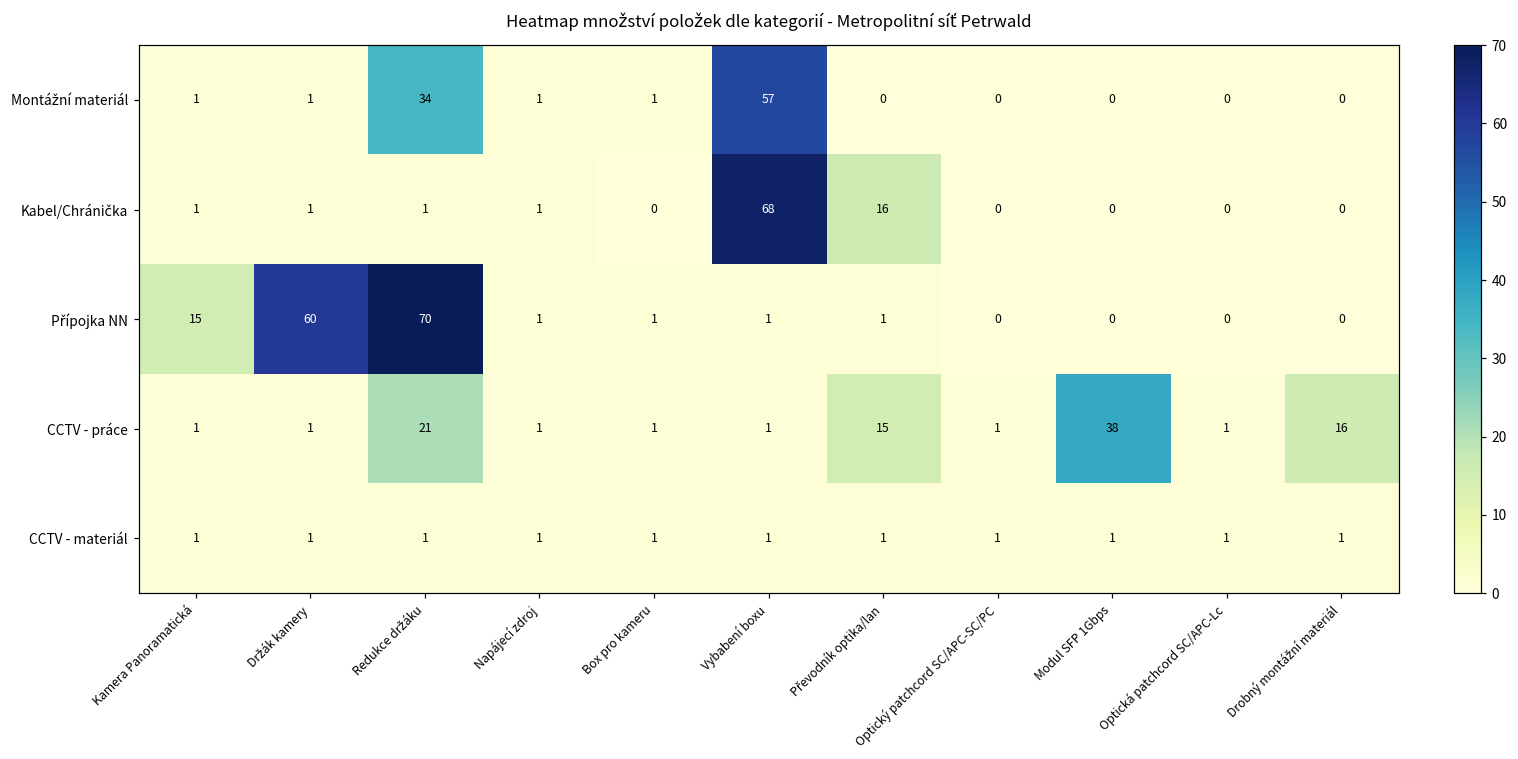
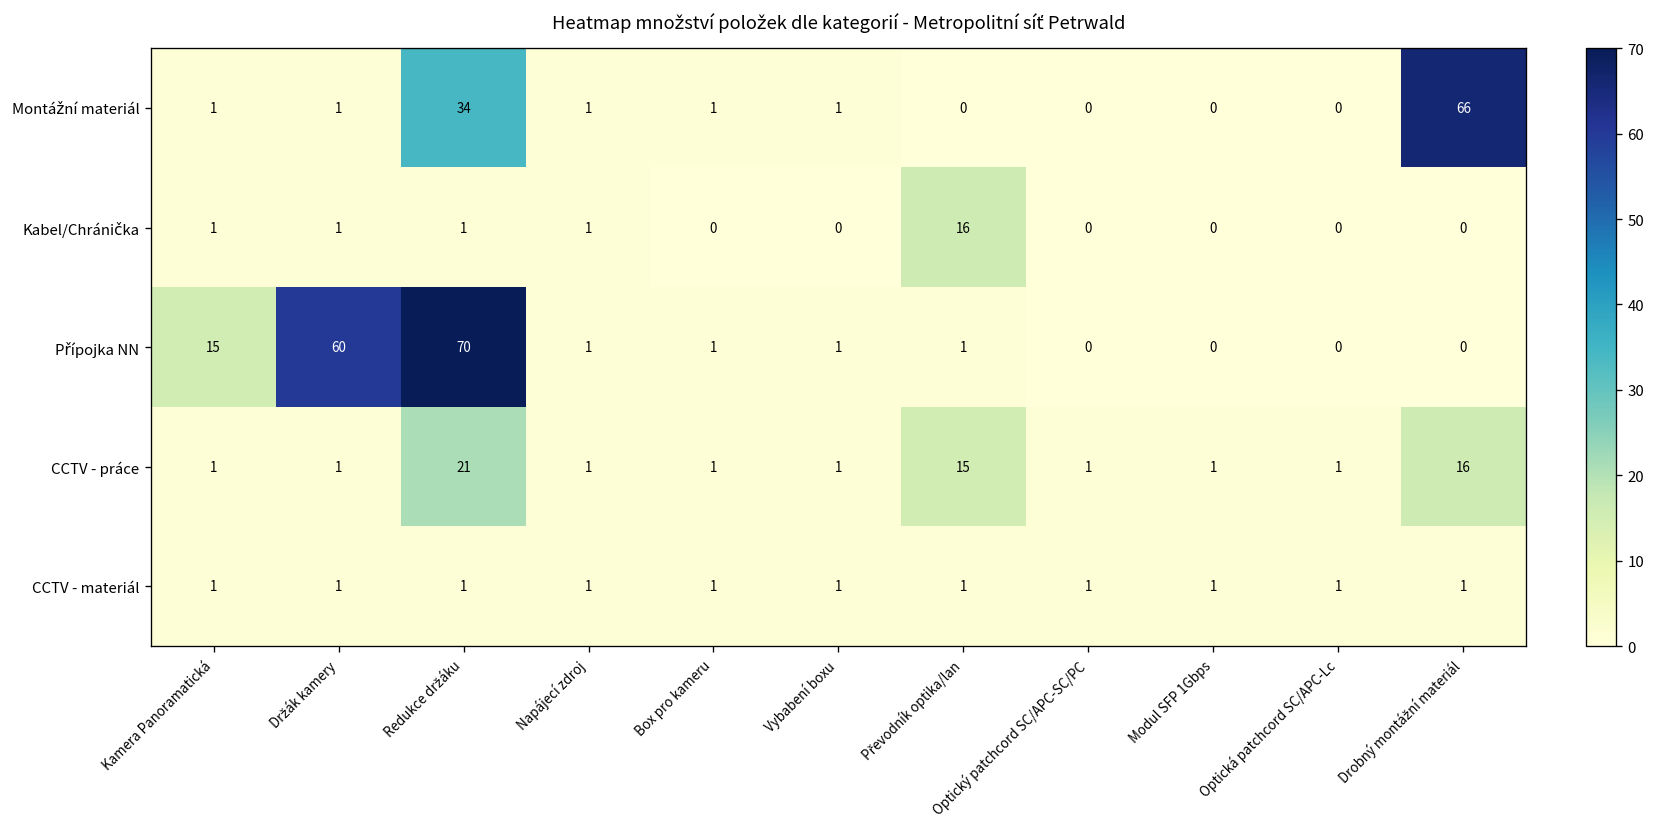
  {
    "Montážní materiál": {
      "Kamera Panoramatická": 1,
      "Držák kamery": 1,
      "Redukce držáku": 34,
      "Napájecí zdroj": 1,
      "Box pro kameru": 1,
-     "Vybabení boxu": 57,
+     "Vybabení boxu": 1,
      "Převodník optika/lan": 0,
      "Optický patchcord SC/APC-SC/PC": 0,
      "Modul SFP 1Gbps": 0,
      "Optická patchcord SC/APC-Lc": 0,
-     "Drobný montážní materiál": 0
+     "Drobný montážní materiál": 66
    },
    "Kabel/Chránička": {
      "Kamera Panoramatická": 1,
      "Držák kamery": 1,
      "Redukce držáku": 1,
      "Napájecí zdroj": 1,
      "Box pro kameru": 0,
-     "Vybabení boxu": 68,
+     "Vybabení boxu": 0,
      "Převodník optika/lan": 16,
      "Optický patchcord SC/APC-SC/PC": 0,
      "Modul SFP 1Gbps": 0,
      "Optická patchcord SC/APC-Lc": 0,
      "Drobný montážní materiál": 0
    },
    "Přípojka NN": {
      "Kamera Panoramatická": 15,
      "Držák kamery": 60,
      "Redukce držáku": 70,
      "Napájecí zdroj": 1,
      "Box pro kameru": 1,
      "Vybabení boxu": 1,
      "Převodník optika/lan": 1,
      "Optický patchcord SC/APC-SC/PC": 0,
      "Modul SFP 1Gbps": 0,
      "Optická patchcord SC/APC-Lc": 0,
      "Drobný montážní materiál": 0
    },
    "CCTV - práce": {
      "Kamera Panoramatická": 1,
      "Držák kamery": 1,
      "Redukce držáku": 21,
      "Napájecí zdroj": 1,
      "Box pro kameru": 1,
      "Vybabení boxu": 1,
      "Převodník optika/lan": 15,
      "Optický patchcord SC/APC-SC/PC": 1,
-     "Modul SFP 1Gbps": 38,
+     "Modul SFP 1Gbps": 1,
      "Optická patchcord SC/APC-Lc": 1,
      "Drobný montážní materiál": 16
    },
    "CCTV - materiál": {
      "Kamera Panoramatická": 1,
      "Držák kamery": 1,
      "Redukce držáku": 1,
      "Napájecí zdroj": 1,
      "Box pro kameru": 1,
      "Vybabení boxu": 1,
      "Převodník optika/lan": 1,
      "Optický patchcord SC/APC-SC/PC": 1,
      "Modul SFP 1Gbps": 1,
      "Optická patchcord SC/APC-Lc": 1,
      "Drobný montážní materiál": 1
    }
  }
